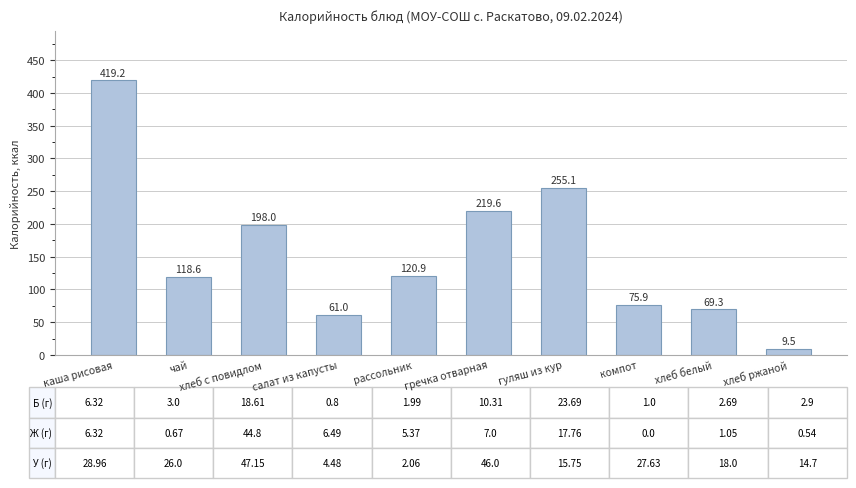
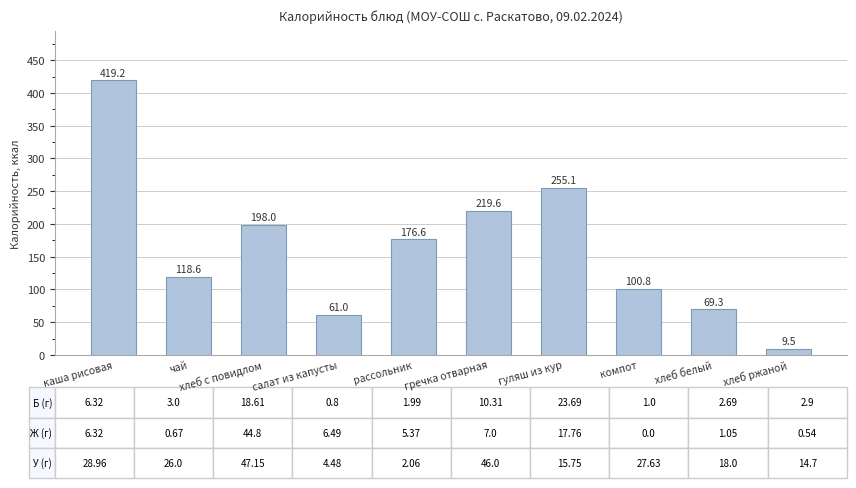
  {
    "каша рисовая": 419.2,
    "чай": 118.6,
    "хлеб с повидлом": 198.0,
    "салат из капусты": 61.0,
-   "рассольник": 120.9,
+   "рассольник": 176.6,
    "гречка отварная": 219.6,
    "гуляш из кур": 255.1,
-   "компот": 75.9,
+   "компот": 100.8,
    "хлеб белый": 69.3,
    "хлеб ржаной": 9.5
  }
